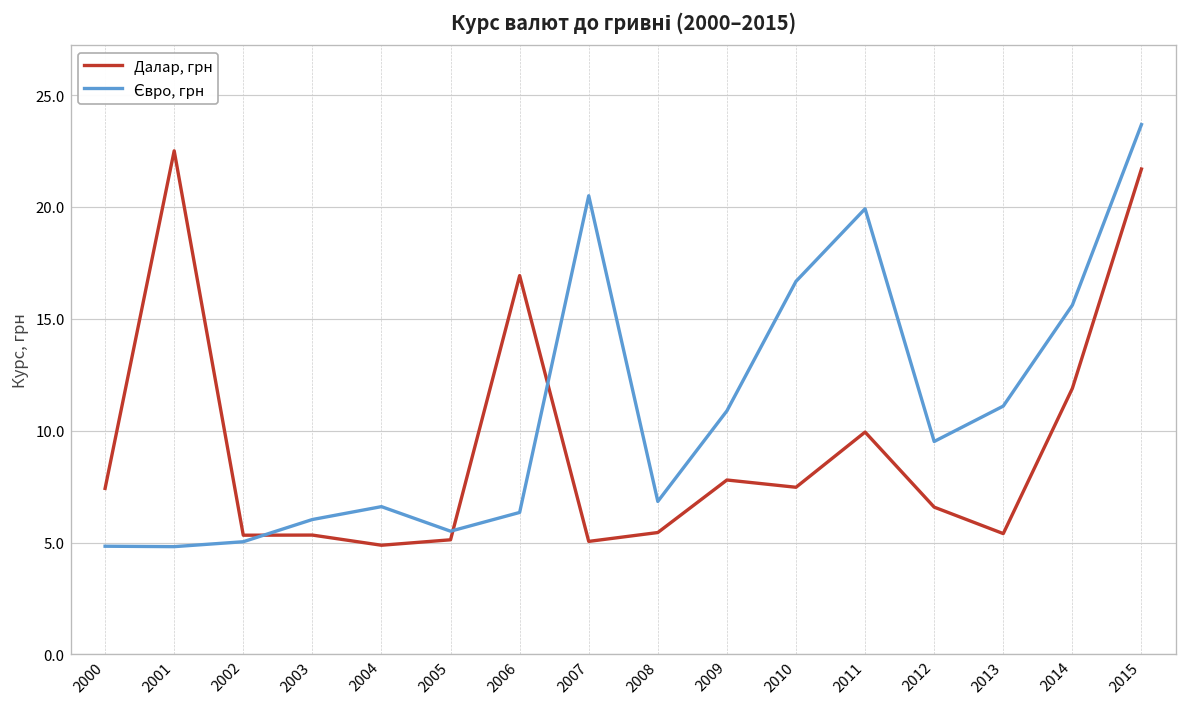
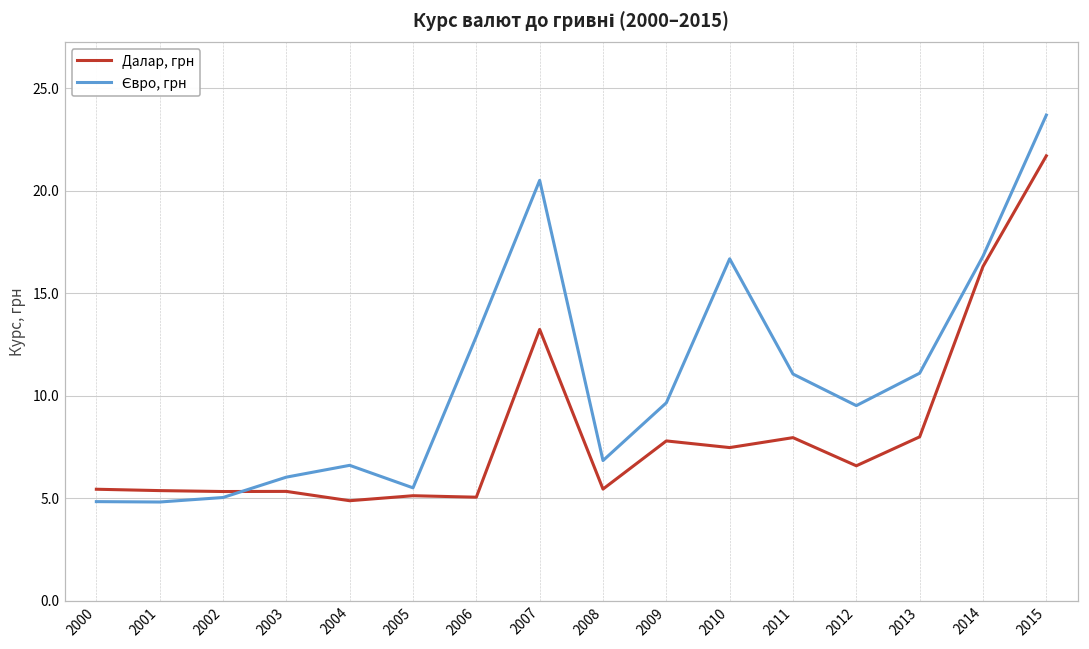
  {
    "Далар, грн": {
-     "2000": 7.4,
-     "2001": 22.5,
+     "2000": 5.4,
+     "2001": 5.4,
      "2002": 5.3,
      "2003": 5.3,
      "2004": 4.9,
      "2005": 5.1,
-     "2006": 16.9,
-     "2007": 5.1,
+     "2006": 5.1,
+     "2007": 13.2,
      "2008": 5.4,
      "2009": 7.8,
      "2010": 7.5,
-     "2011": 9.9,
+     "2011": 8.0,
      "2012": 6.6,
-     "2013": 5.4,
-     "2014": 11.9,
+     "2013": 8.0,
+     "2014": 16.3,
      "2015": 21.7
    },
    "Євро, грн": {
      "2000": 4.8,
      "2001": 4.8,
      "2002": 5.0,
      "2003": 6.0,
      "2004": 6.6,
      "2005": 5.5,
-     "2006": 6.3,
+     "2006": 12.9,
      "2007": 20.5,
      "2008": 6.8,
-     "2009": 10.9,
+     "2009": 9.7,
      "2010": 16.7,
-     "2011": 19.9,
+     "2011": 11.1,
      "2012": 9.5,
      "2013": 11.1,
-     "2014": 15.6,
+     "2014": 16.8,
      "2015": 23.7
    }
  }
